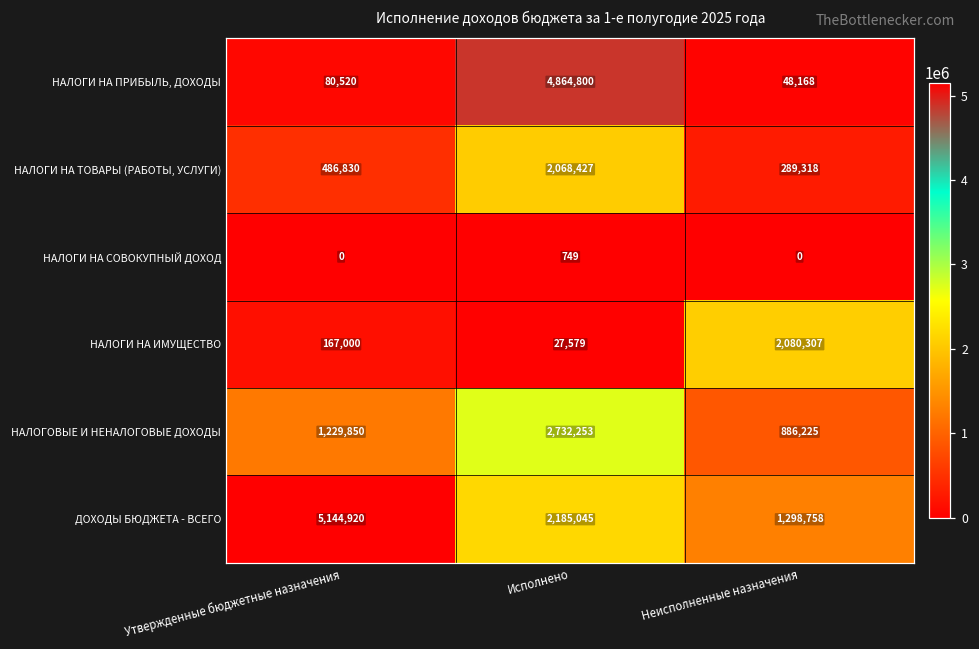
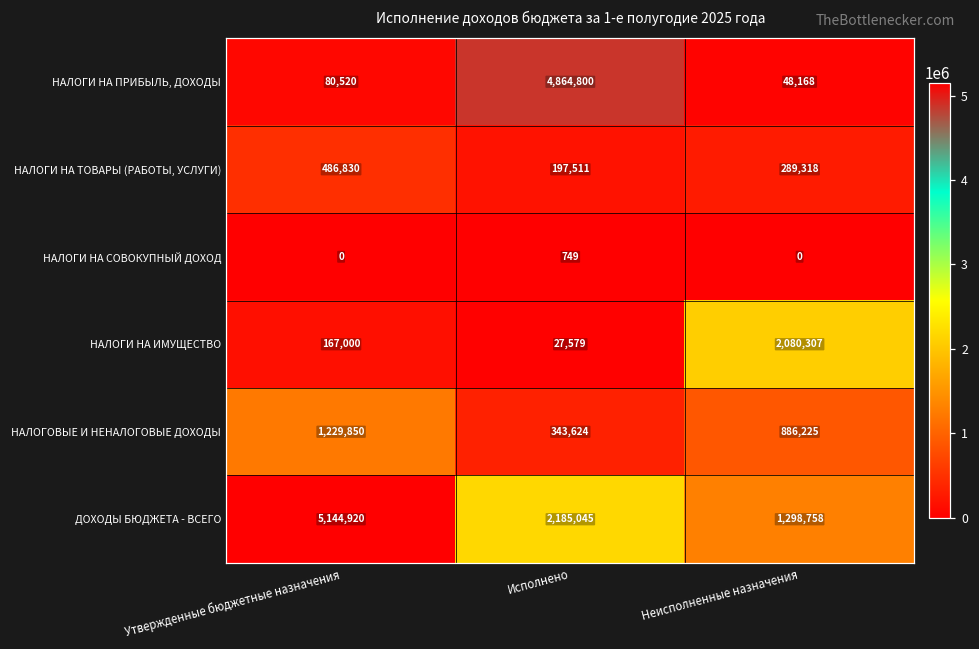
  {
    "НАЛОГИ НА ТОВАРЫ (РАБОТЫ, УСЛУГИ)": {
-     "Исполнено": "2,068,427"
+     "Исполнено": "197,511"
    },
    "НАЛОГОВЫЕ И НЕНАЛОГОВЫЕ ДОХОДЫ": {
-     "Исполнено": "2,732,253"
+     "Исполнено": "343,624"
    }
  }
